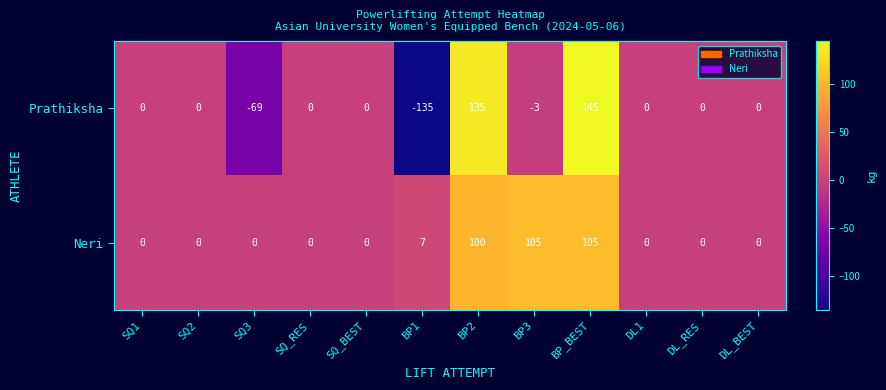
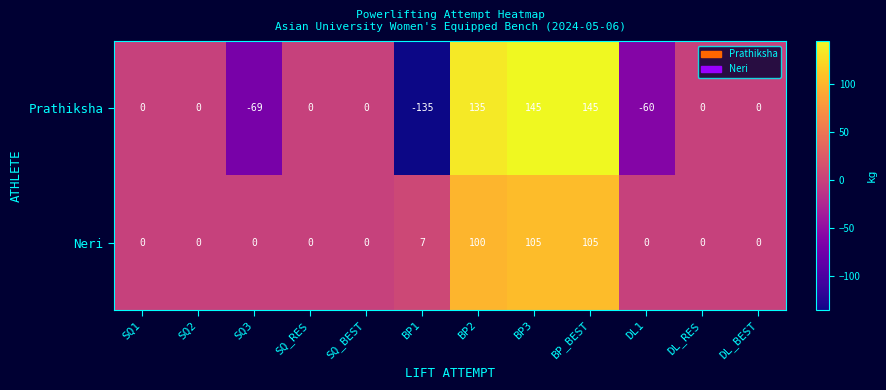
  {
    "Prathiksha": {
      "SQ1": 0,
      "SQ2": 0,
      "SQ3": -69,
      "SQ_RES": 0,
      "SQ_BEST": 0,
      "BP1": -135,
      "BP2": 135,
-     "BP3": -3,
+     "BP3": 145,
      "BP_BEST": 145,
-     "DL1": 0,
+     "DL1": -60,
      "DL_RES": 0,
      "DL_BEST": 0
    },
    "Neri": {
      "SQ1": 0,
      "SQ2": 0,
      "SQ3": 0,
      "SQ_RES": 0,
      "SQ_BEST": 0,
      "BP1": 7,
      "BP2": 100,
      "BP3": 105,
      "BP_BEST": 105,
      "DL1": 0,
      "DL_RES": 0,
      "DL_BEST": 0
    }
  }
